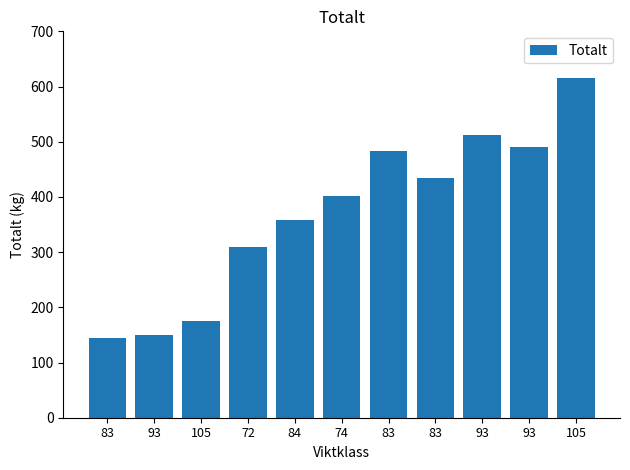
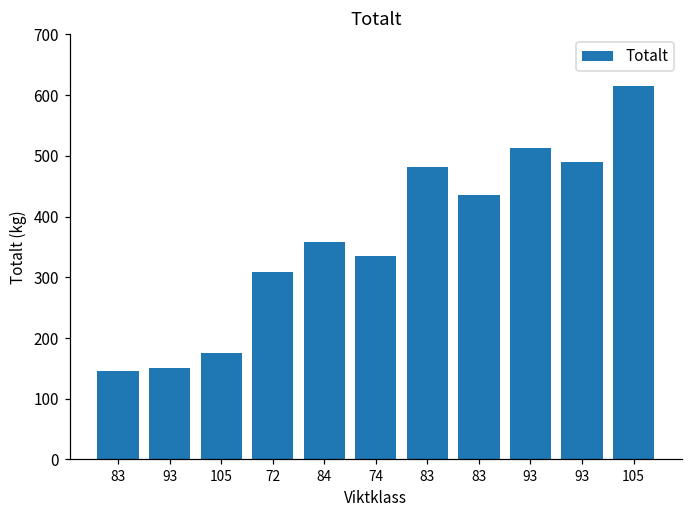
  {
    "72": 310,
    "84": 360,
-   "74": 400
+   "74": 340
  }
